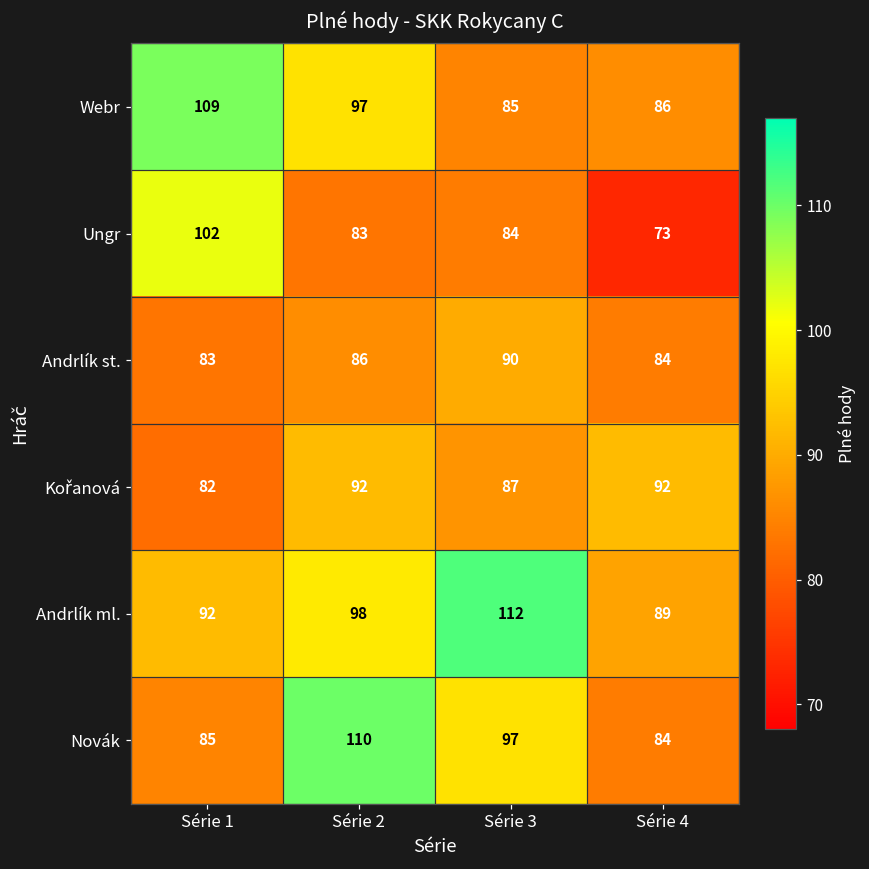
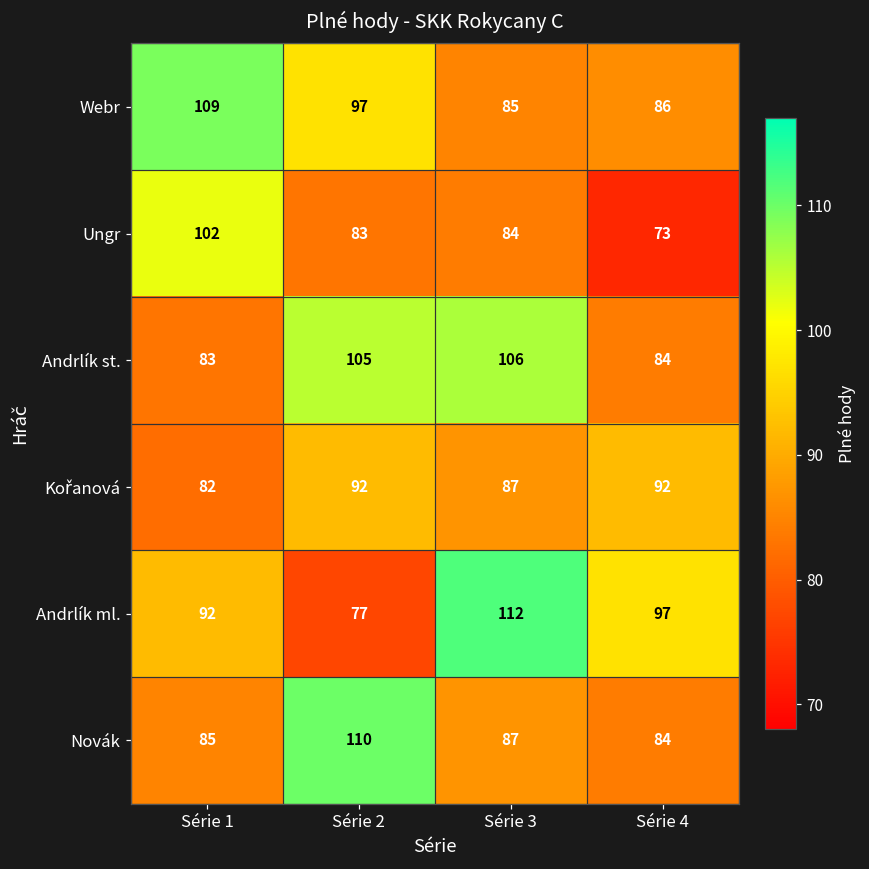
  {
    "Webr": {
      "Série 1": 109,
      "Série 2": 97,
      "Série 3": 85,
      "Série 4": 86
    },
    "Ungr": {
      "Série 1": 102,
      "Série 2": 83,
      "Série 3": 84,
      "Série 4": 73
    },
    "Andrlík st.": {
      "Série 1": 83,
-     "Série 2": 86,
-     "Série 3": 90,
+     "Série 2": 105,
+     "Série 3": 106,
      "Série 4": 84
    },
    "Kořanová": {
      "Série 1": 82,
      "Série 2": 92,
      "Série 3": 87,
      "Série 4": 92
    },
    "Andrlík ml.": {
      "Série 1": 92,
-     "Série 2": 98,
+     "Série 2": 77,
      "Série 3": 112,
-     "Série 4": 89
+     "Série 4": 97
    },
    "Novák": {
      "Série 1": 85,
      "Série 2": 110,
-     "Série 3": 97,
+     "Série 3": 87,
      "Série 4": 84
    }
  }
